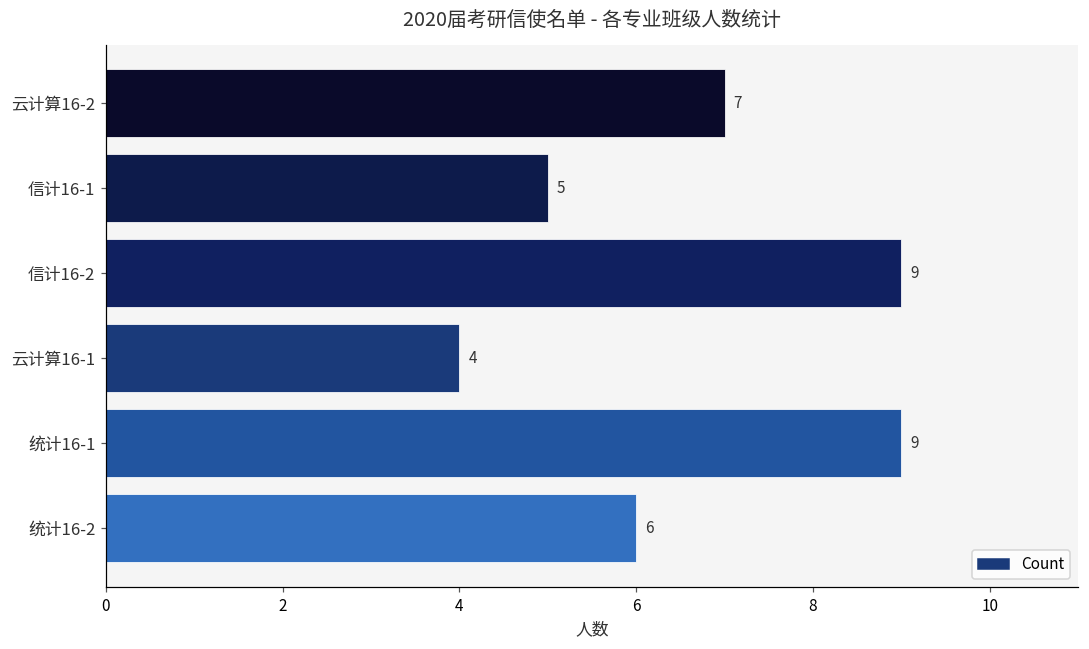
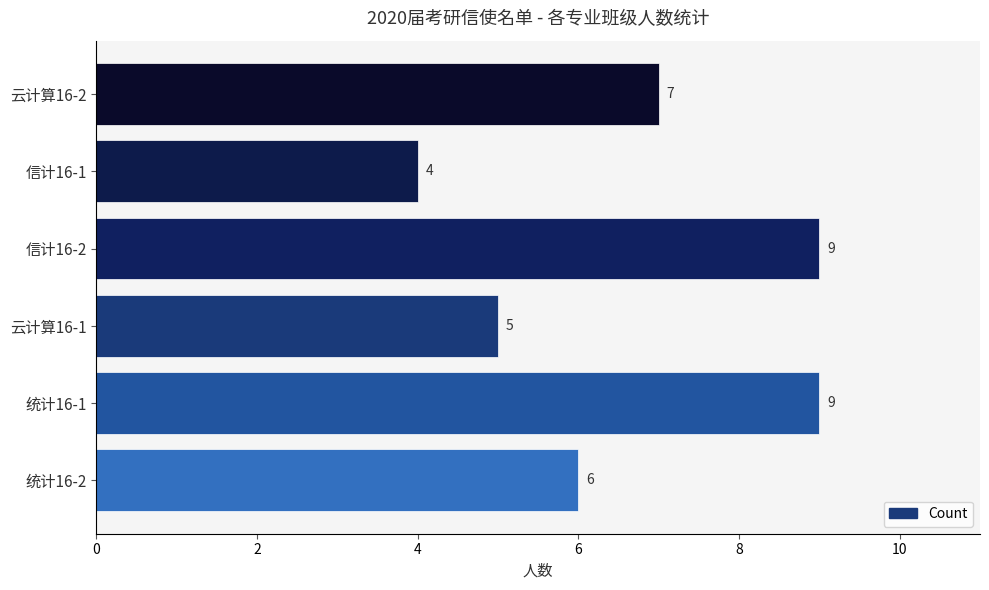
  {
    "云计算16-2": 7,
-   "信计16-1": 5,
+   "信计16-1": 4,
    "信计16-2": 9,
-   "云计算16-1": 4,
+   "云计算16-1": 5,
    "统计16-1": 9,
    "统计16-2": 6
  }
